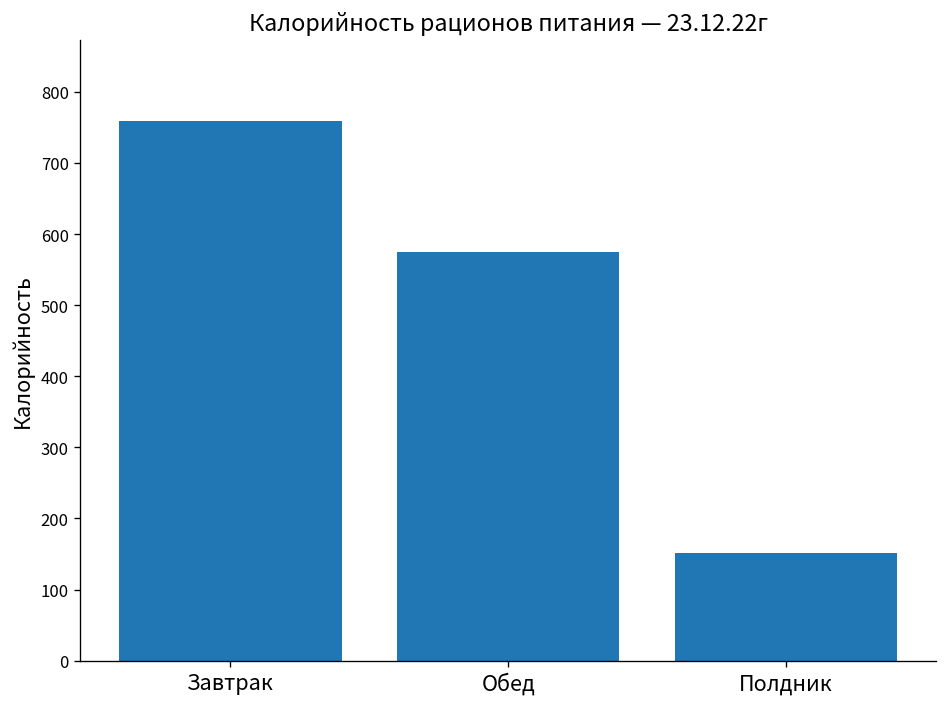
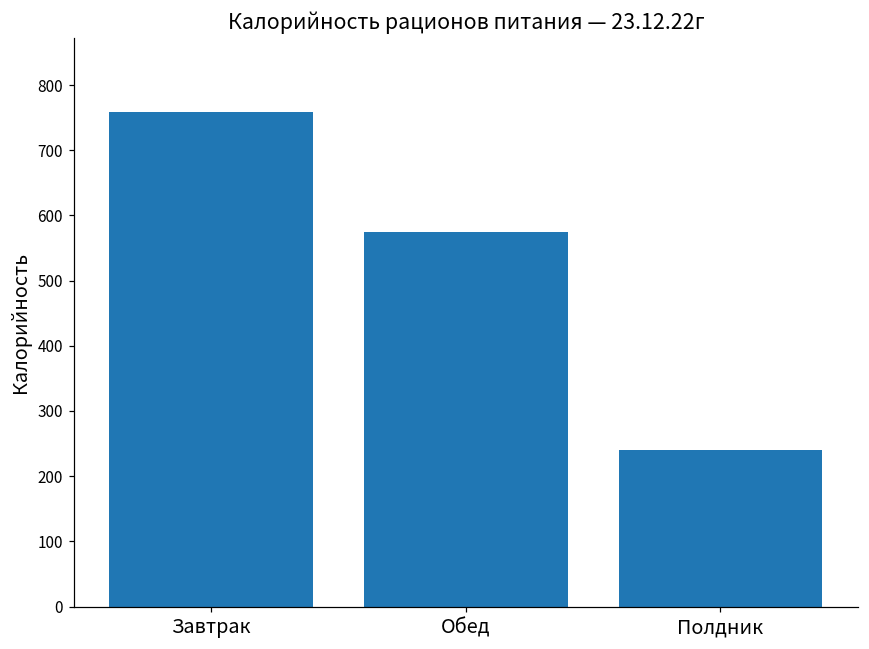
  {
    "Завтрак": 760,
    "Обед": 570,
-   "Полдник": 150
+   "Полдник": 240
  }
